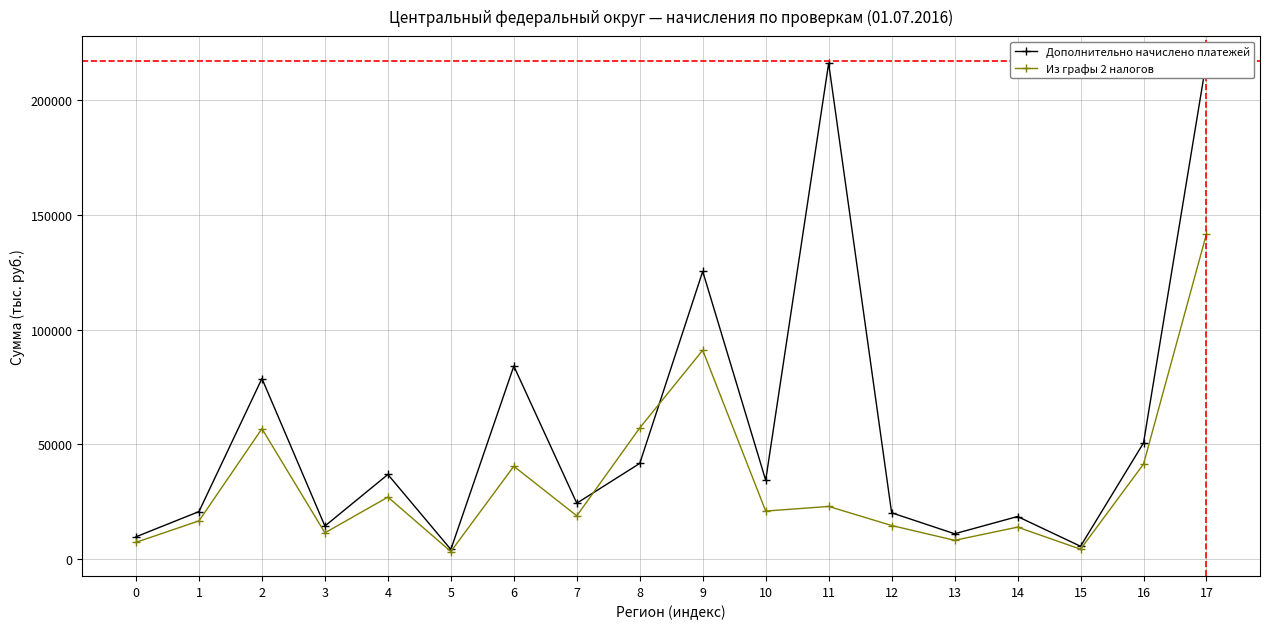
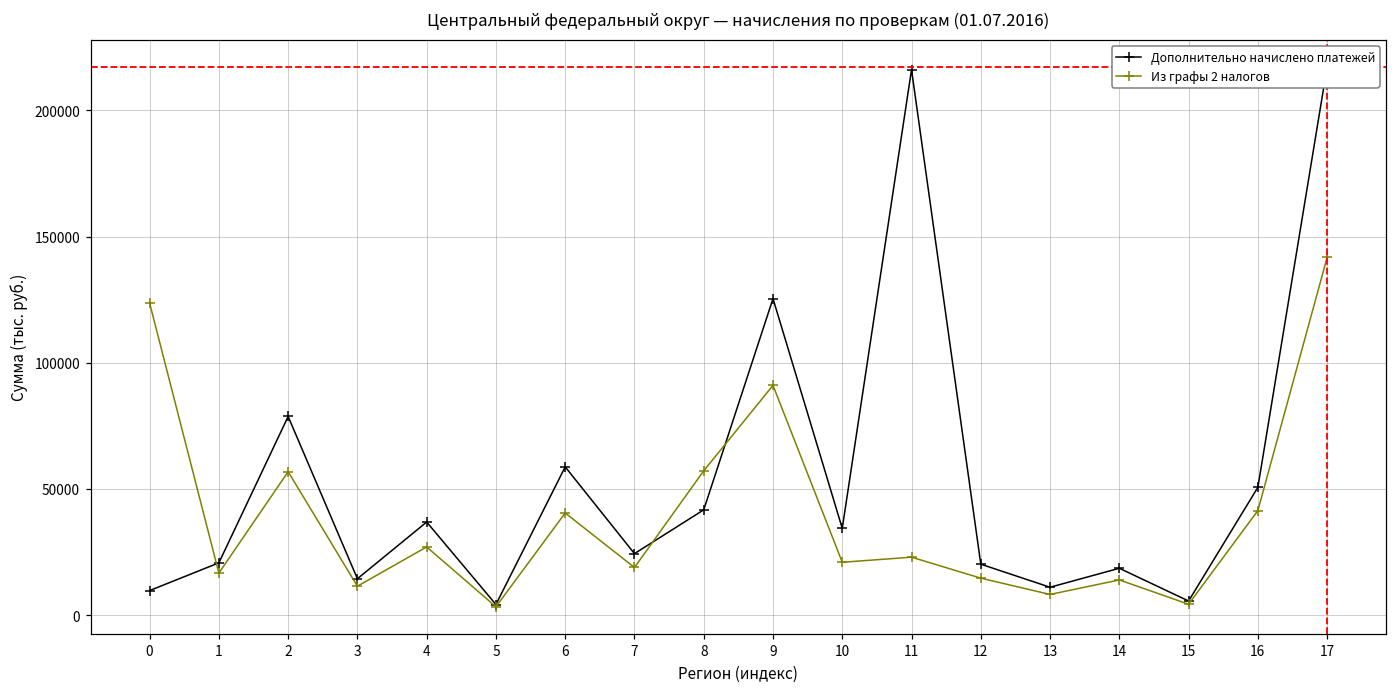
  {
    "Дополнительно начислено платежей": {
      "0": 10000,
      "1": 21000,
      "2": 79000,
      "3": 14000,
      "4": 37000,
-     "6": 84000,
+     "6": 59000,
      "7": 24000,
      "8": 42000,
      "9": 125000,
      "10": 34000,
      "11": 216000,
      "12": 20000,
      "13": 11000,
      "14": 19000,
      "15": 6000,
      "16": 51000
    },
    "Из графы 2 налогов": {
-     "0": 7000,
+     "0": 124000,
      "1": 17000,
      "2": 57000,
      "3": 11000,
      "4": 27000,
      "6": 40000,
      "7": 19000,
      "8": 57000,
      "9": 91000,
      "10": 21000,
      "11": 23000,
      "12": 15000,
      "13": 8000,
      "14": 14000,
      "15": 4000,
      "16": 41000,
      "17": 142000
    }
  }
